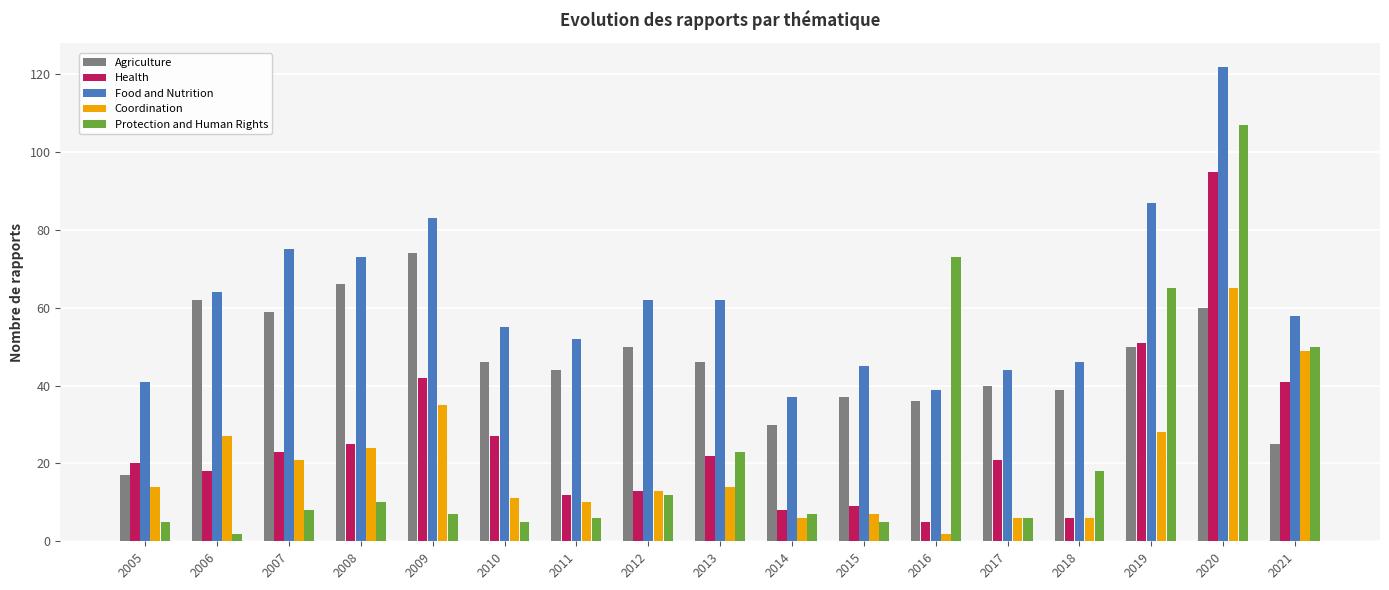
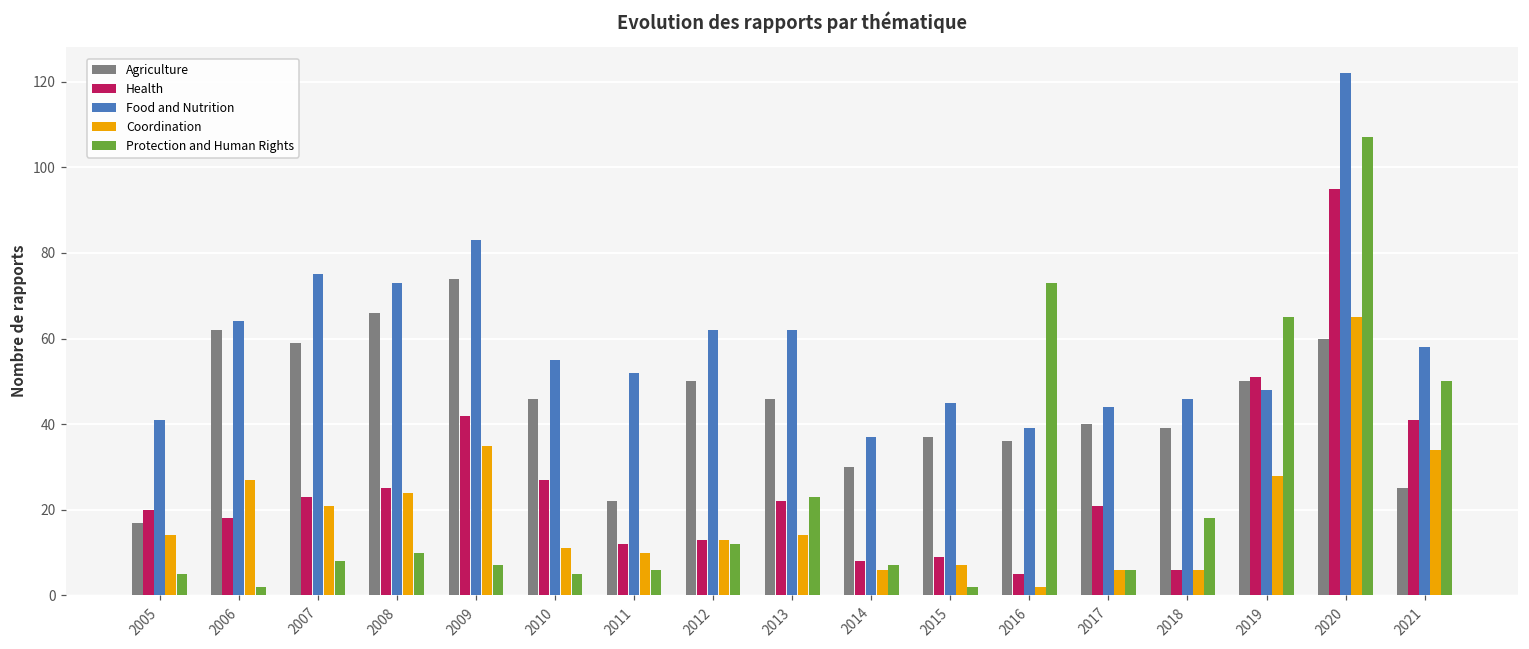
  {
    "Agriculture": {
      "2005": 17,
      "2006": 62,
      "2007": 59,
      "2008": 66,
      "2009": 74,
      "2010": 46,
-     "2011": 44,
+     "2011": 22,
      "2012": 50,
      "2013": 46,
      "2014": 30,
      "2015": 37,
      "2016": 36,
      "2017": 40,
      "2018": 39,
      "2019": 50,
      "2020": 60,
      "2021": 25
    },
    "Health": {
      "2005": 20,
      "2006": 18,
      "2007": 23,
      "2008": 25,
      "2009": 42,
      "2010": 27,
      "2011": 12,
      "2012": 13,
      "2013": 22,
      "2014": 8,
      "2015": 9,
      "2016": 5,
      "2017": 21,
      "2018": 6,
      "2019": 51,
      "2020": 95,
      "2021": 41
    },
    "Food and Nutrition": {
      "2005": 41,
      "2006": 64,
      "2007": 75,
      "2008": 73,
      "2009": 83,
      "2010": 55,
      "2011": 52,
      "2012": 62,
      "2013": 62,
      "2014": 37,
      "2015": 45,
      "2016": 39,
      "2017": 44,
      "2018": 46,
-     "2019": 87,
+     "2019": 48,
      "2020": 122,
      "2021": 58
    },
    "Coordination": {
      "2005": 14,
      "2006": 27,
      "2007": 21,
      "2008": 24,
      "2009": 35,
      "2010": 11,
      "2011": 10,
      "2012": 13,
      "2013": 14,
      "2014": 6,
      "2015": 7,
      "2016": 2,
      "2017": 6,
      "2018": 6,
      "2019": 28,
      "2020": 65,
-     "2021": 49
+     "2021": 34
    },
    "Protection and Human Rights": {
      "2005": 5,
      "2006": 2,
      "2007": 8,
      "2008": 10,
      "2009": 7,
      "2010": 5,
      "2011": 6,
      "2012": 12,
      "2013": 23,
      "2014": 7,
-     "2015": 5,
+     "2015": 2,
      "2016": 73,
      "2017": 6,
      "2018": 18,
      "2019": 65,
      "2020": 107,
      "2021": 50
    }
  }
